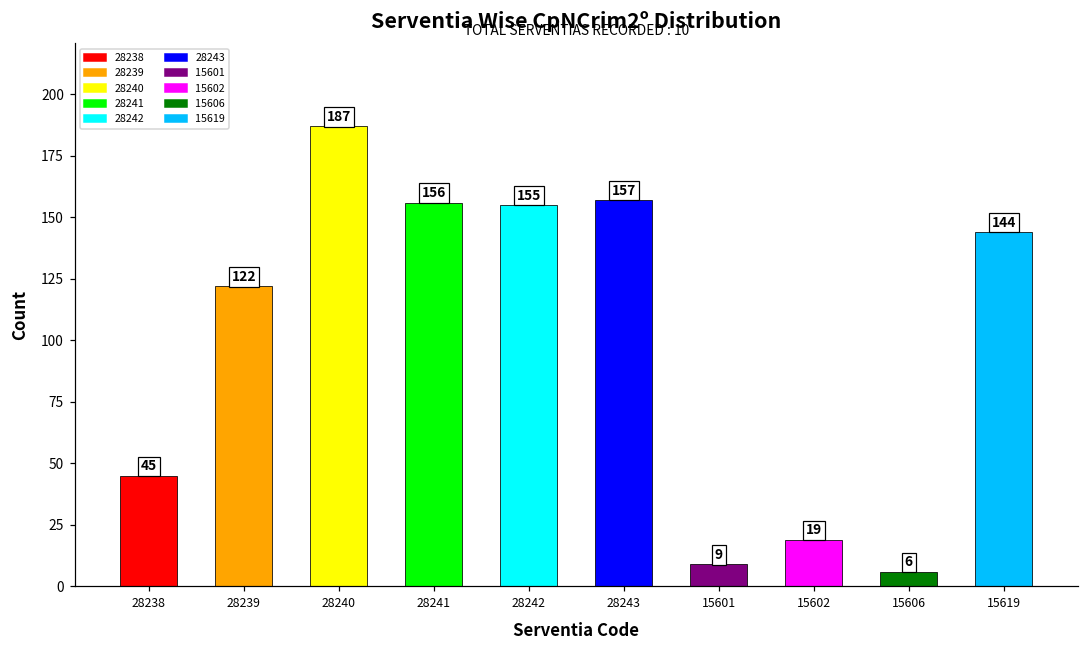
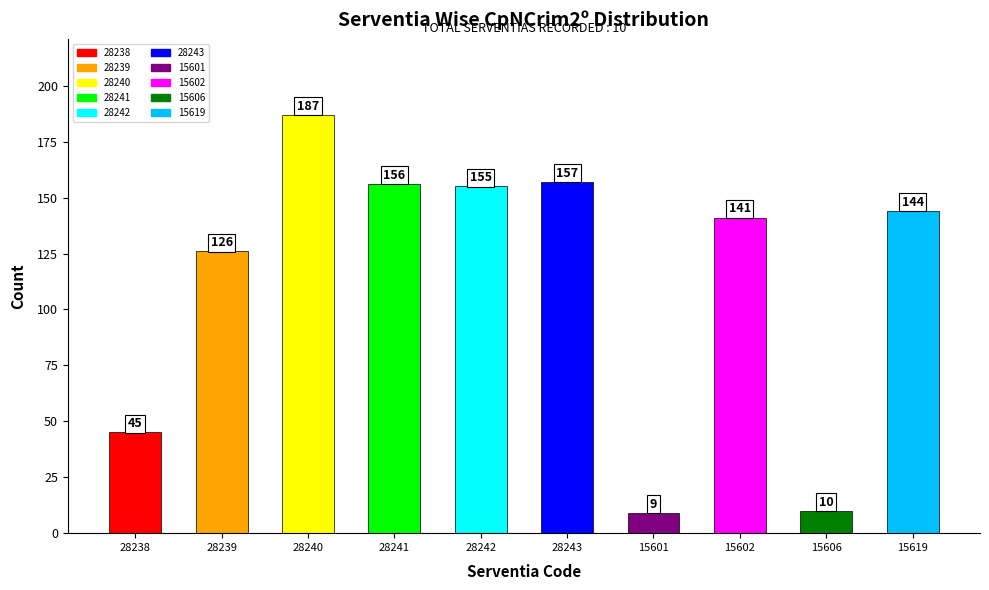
  {
-   "28239": 122,
-   "15602": 19,
-   "15606": 6
+   "28239": 126,
+   "15602": 141,
+   "15606": 10
  }
